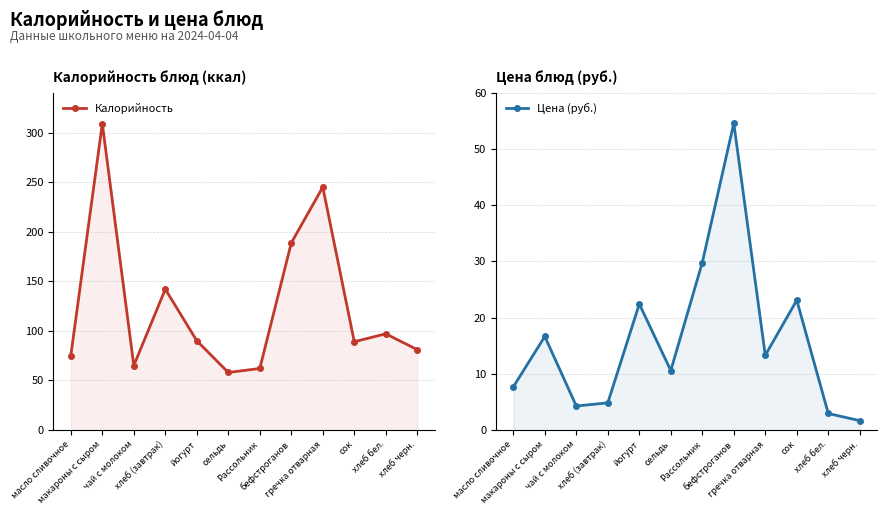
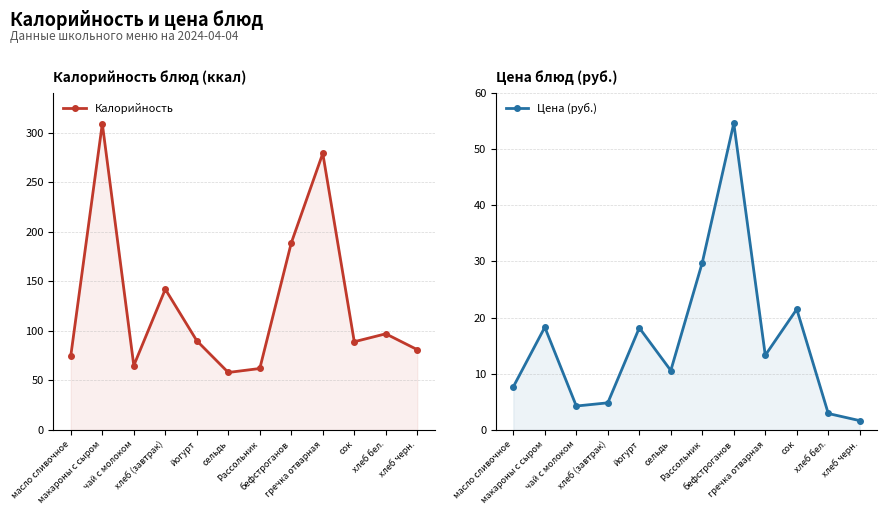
  {
    "Калорийность блюд (ккал)": {
      "масло сливочное": 80,
      "макароны с сыром": 310,
      "чай с молоком": 70,
      "хлеб (завтрак)": 140,
      "йогурт": 90,
      "сельдь": 60,
      "Рассольник": 60,
      "бефстроганов": 190,
-     "гречка отварная": 250,
+     "гречка отварная": 280,
      "сок": 90,
      "хлеб бел.": 100,
      "хлеб черн.": 80
    },
    "Цена блюд (руб.)": {
      "масло сливочное": 8,
-     "макароны с сыром": 17,
+     "макароны с сыром": 18,
      "чай с молоком": 4,
      "хлеб (завтрак)": 5,
-     "йогурт": 22,
+     "йогурт": 18,
      "сельдь": 11,
      "Рассольник": 30,
      "бефстроганов": 55,
      "гречка отварная": 13,
-     "сок": 23,
+     "сок": 22,
      "хлеб бел.": 3,
      "хлеб черн.": 2
    }
  }
